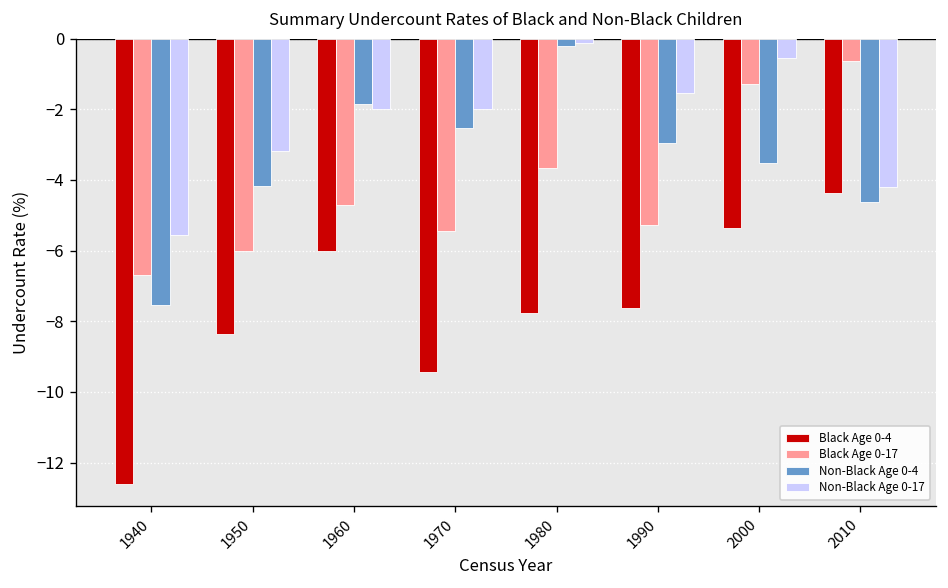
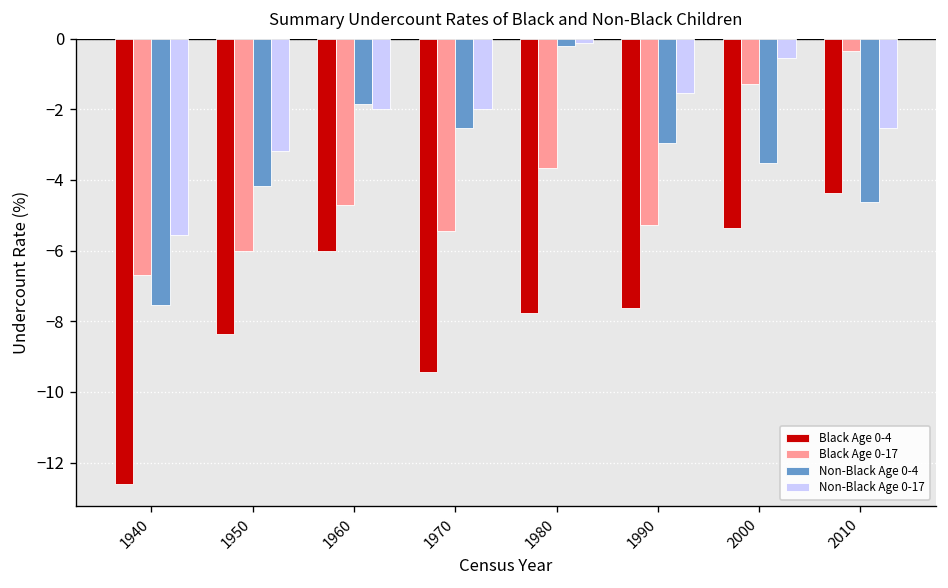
  {
    "Black Age 0-4": {
      "1940": -12.6,
      "1950": -8.4,
      "1960": -6.0,
      "1970": -9.5,
      "1980": -7.8,
      "1990": -7.6,
      "2000": -5.4,
      "2010": -4.4
    },
    "Black Age 0-17": {
      "1940": -6.7,
      "1950": -6.0,
      "1960": -4.7,
      "1970": -5.4,
      "1980": -3.7,
      "1990": -5.3,
      "2000": -1.3,
-     "2010": -0.6
+     "2010": -0.3
    },
    "Non-Black Age 0-4": {
      "1940": -7.5,
      "1950": -4.2,
      "1960": -1.9,
      "1970": -2.5,
      "1980": -0.2,
      "1990": -3.0,
      "2000": -3.5,
      "2010": -4.6
    },
    "Non-Black Age 0-17": {
      "1940": -5.6,
      "1950": -3.2,
      "1960": -2.0,
      "1970": -2.0,
      "1980": -0.1,
      "1990": -1.5,
      "2000": -0.5,
-     "2010": -4.2
+     "2010": -2.5
    }
  }
